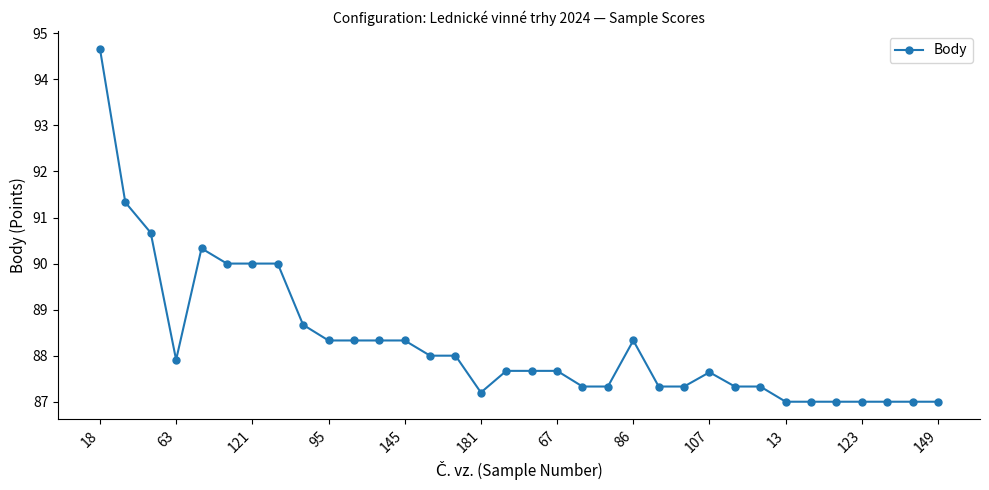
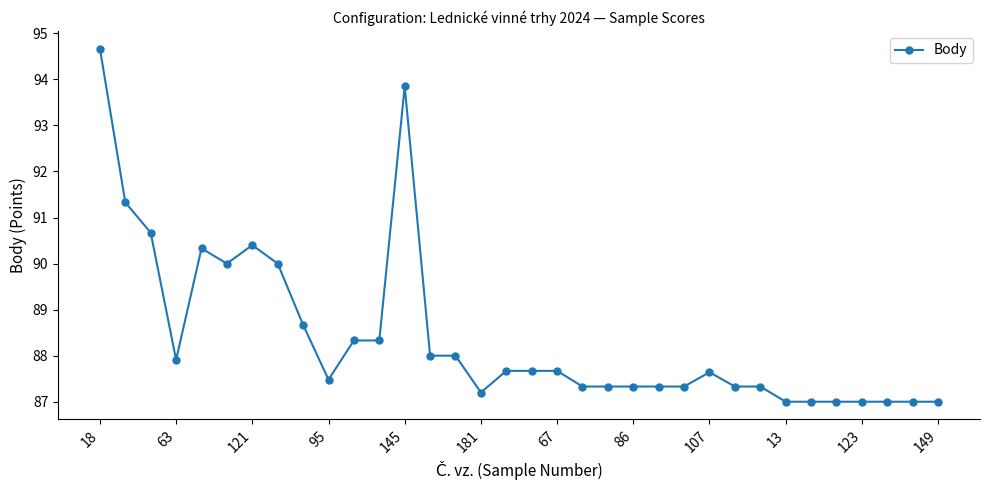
  {
    "18": 94.7,
    "63": 87.9,
-   "121": 90.0,
-   "95": 88.3,
-   "145": 88.3,
+   "121": 90.4,
+   "95": 87.5,
+   "145": 93.9,
    "181": 87.2,
    "67": 87.7,
-   "86": 88.3,
+   "86": 87.3,
    "107": 87.6,
    "123": 87.0,
    "149": 87.0
  }
